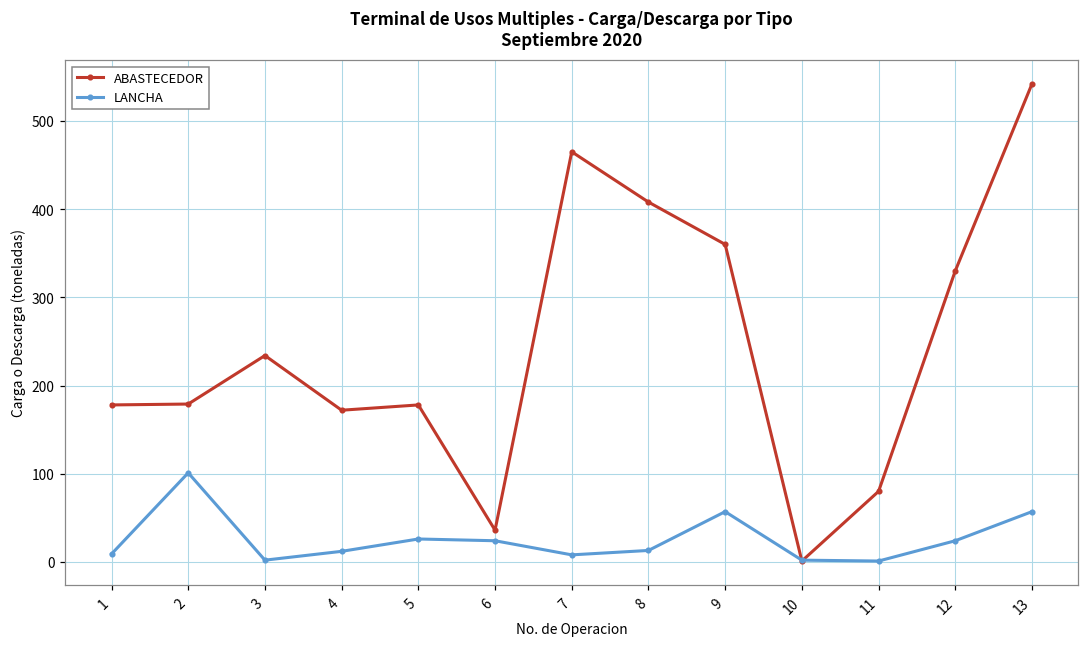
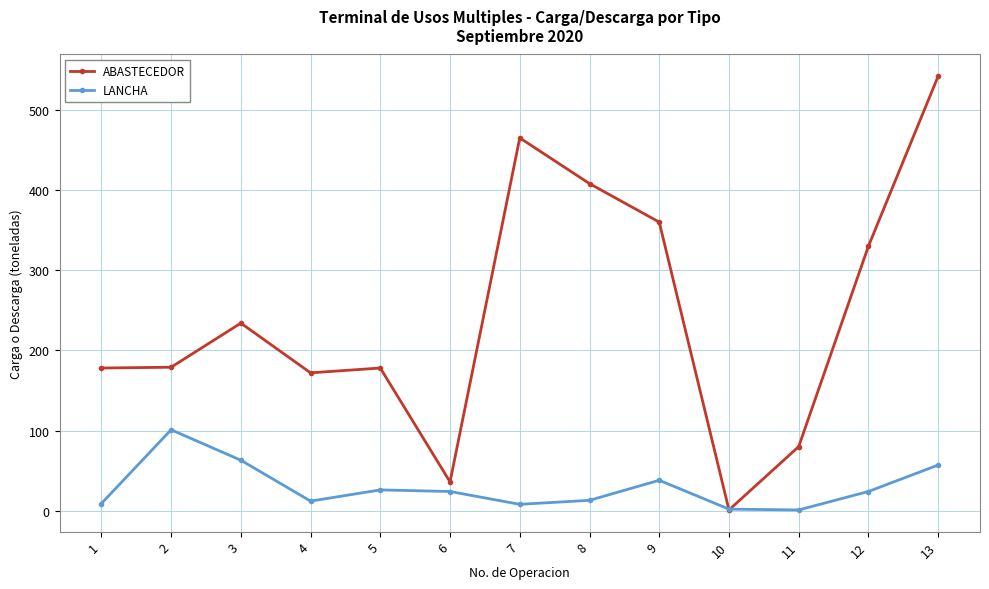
  {
    "ABASTECEDOR": {
      "1": 180,
      "2": 180,
      "3": 230,
      "4": 170,
      "5": 180,
      "6": 40,
      "7": 470,
      "8": 410,
      "9": 360,
      "11": 80,
      "12": 330,
      "13": 540
    },
    "LANCHA": {
      "1": 10,
      "2": 100,
-     "3": 0,
+     "3": 60,
      "4": 10,
      "5": 30,
      "6": 20,
      "7": 10,
      "8": 10,
-     "9": 60,
+     "9": 40,
      "11": 0,
      "12": 20,
      "13": 60
    }
  }
